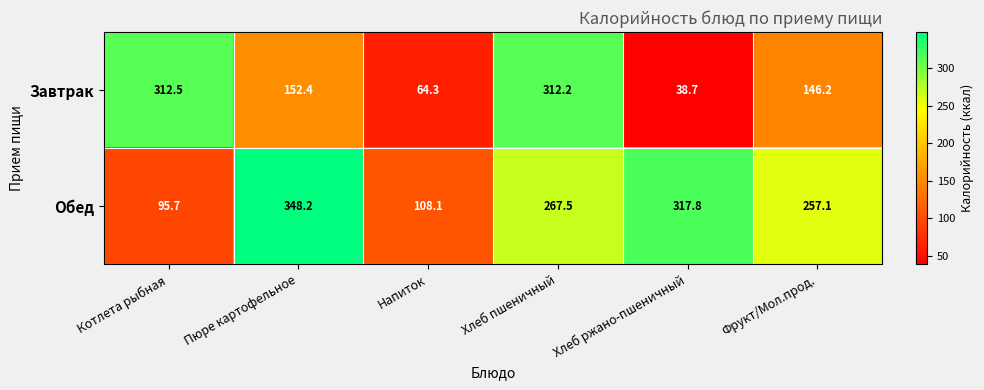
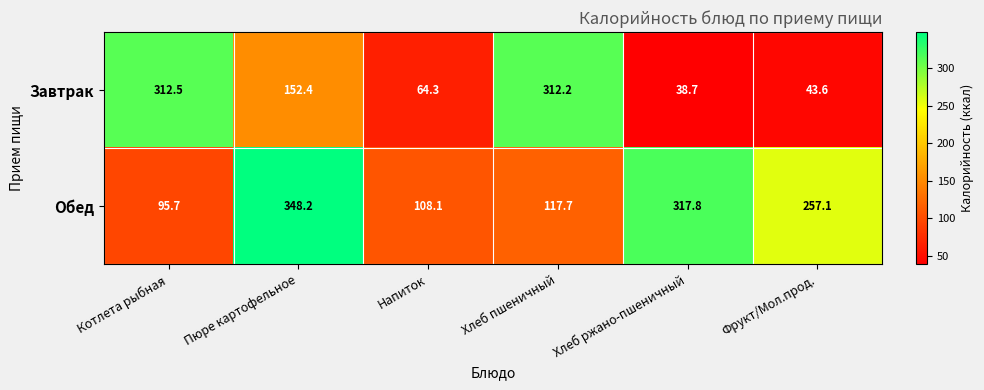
  {
    "Завтрак": {
      "Котлета рыбная": 312.5,
      "Пюре картофельное": 152.4,
      "Напиток": 64.3,
      "Хлеб пшеничный": 312.2,
      "Хлеб ржано-пшеничный": 38.7,
-     "Фрукт/Мол.прод.": 146.2
+     "Фрукт/Мол.прод.": 43.6
    },
    "Обед": {
      "Котлета рыбная": 95.7,
      "Пюре картофельное": 348.2,
      "Напиток": 108.1,
-     "Хлеб пшеничный": 267.5,
+     "Хлеб пшеничный": 117.7,
      "Хлеб ржано-пшеничный": 317.8,
      "Фрукт/Мол.прод.": 257.1
    }
  }
